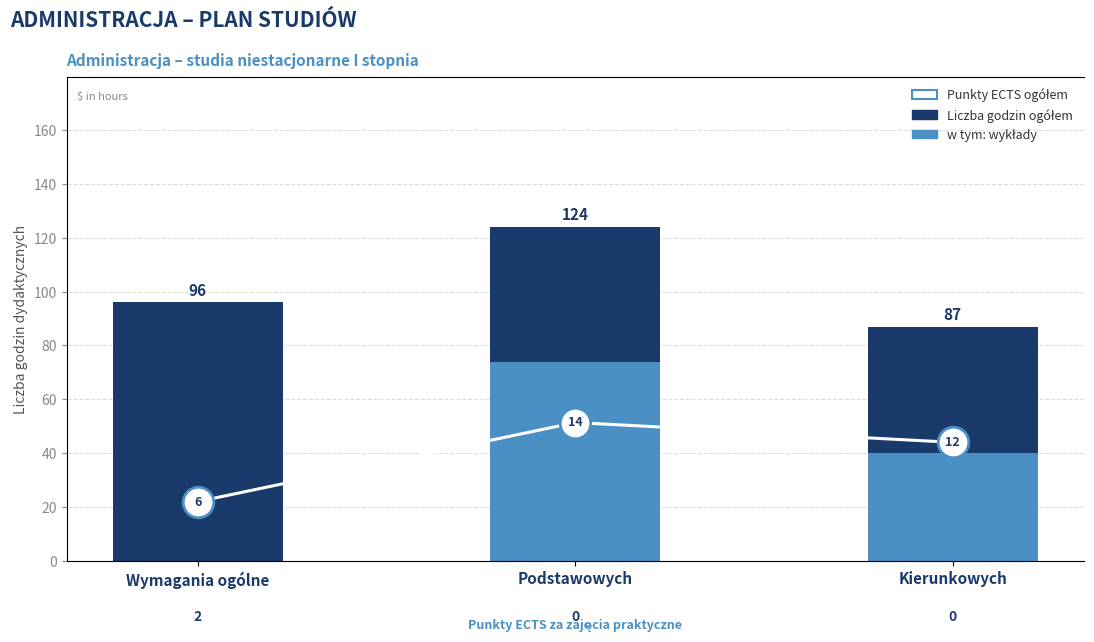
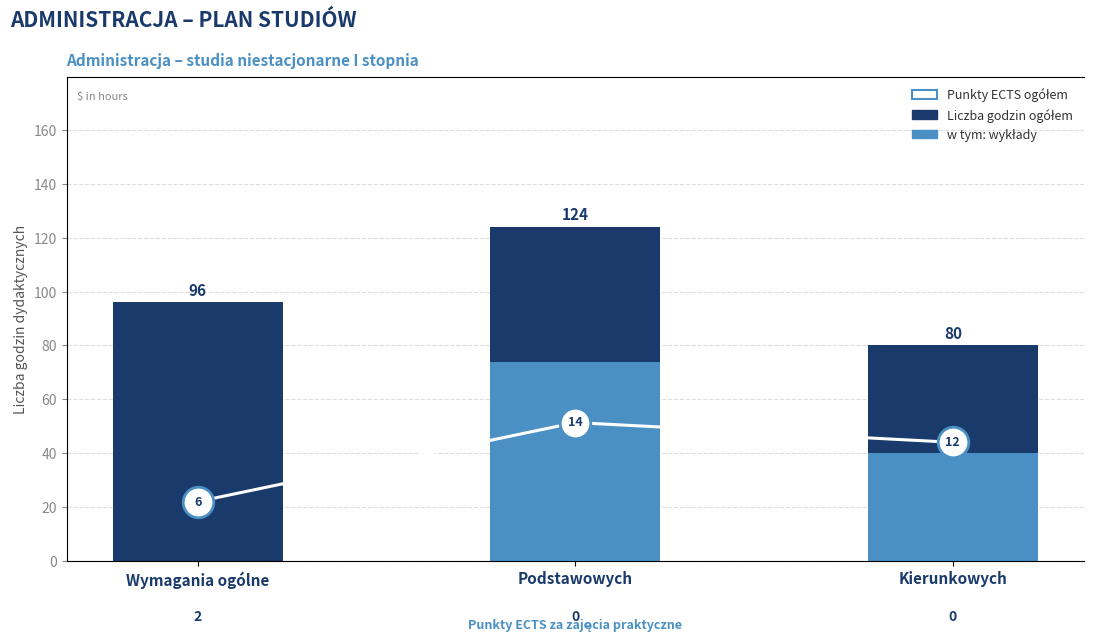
  {
    "Liczba godzin ogółem": {
      "Wymagania ogólne": 96,
      "Podstawowych": 124,
-     "Kierunkowych": 87
+     "Kierunkowych": 80
    },
    "Punkty ECTS ogółem": {
      "Wymagania ogólne": 6,
      "Podstawowych": 14,
      "Kierunkowych": 12
    }
  }
